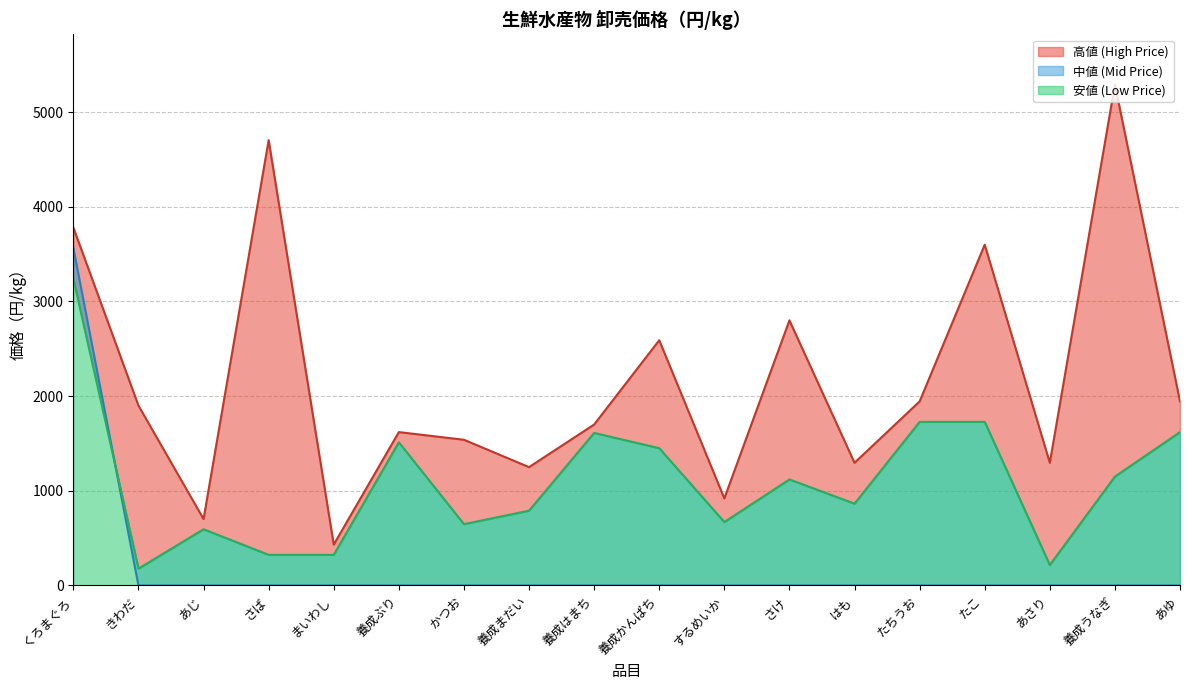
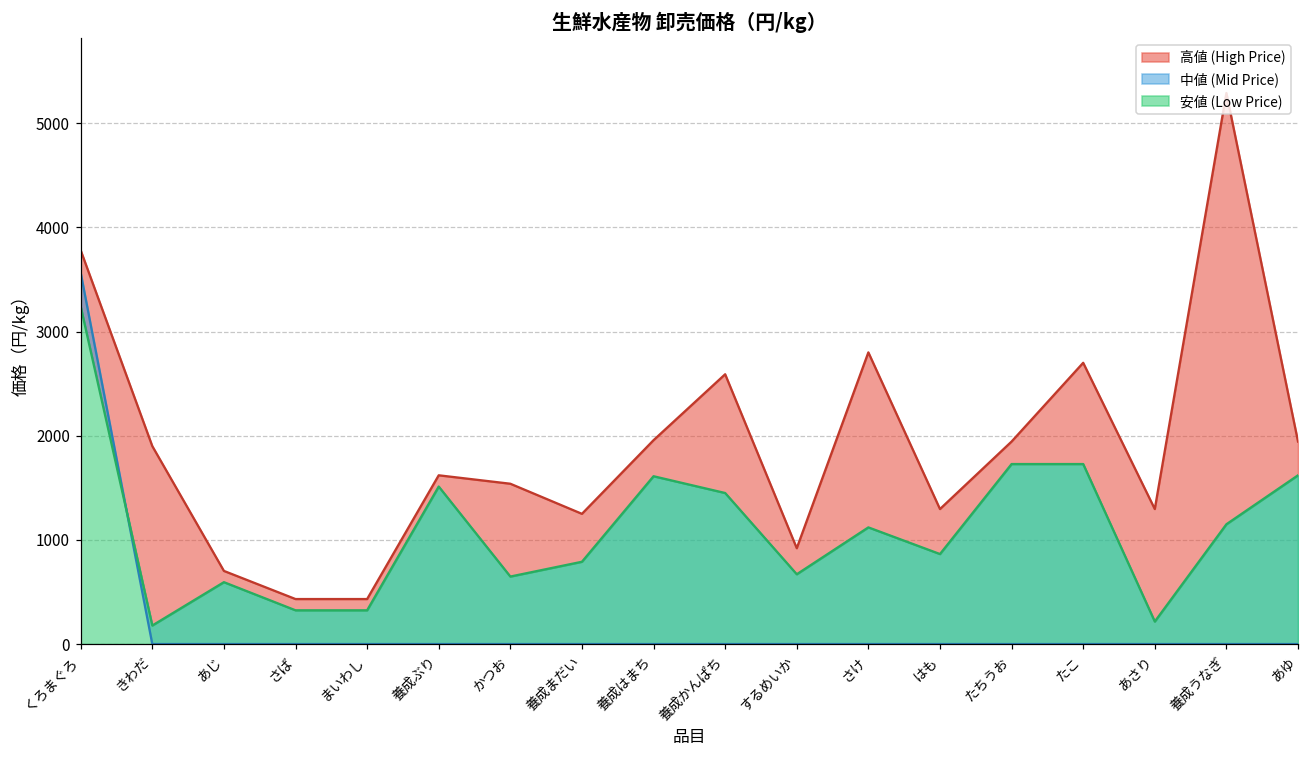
  {
    "高値 (High Price)": {
      "くろまぐろ": 3800,
      "きわだ": 1900,
      "あじ": 700,
-     "さば": 4700,
+     "さば": 400,
      "まいわし": 400,
      "養成ぶり": 1600,
      "かつお": 1500,
      "養成まだい": 1300,
-     "養成はまち": 1700,
+     "養成はまち": 2000,
      "養成かんぱち": 2600,
      "するめいか": 900,
      "さけ": 2800,
      "はも": 1300,
      "たちうお": 1900,
-     "たこ": 3600,
+     "たこ": 2700,
      "あさり": 1300,
      "あゆ": 1900
    },
    "安値 (Low Price)": {
      "くろまぐろ": 3200
    }
  }
